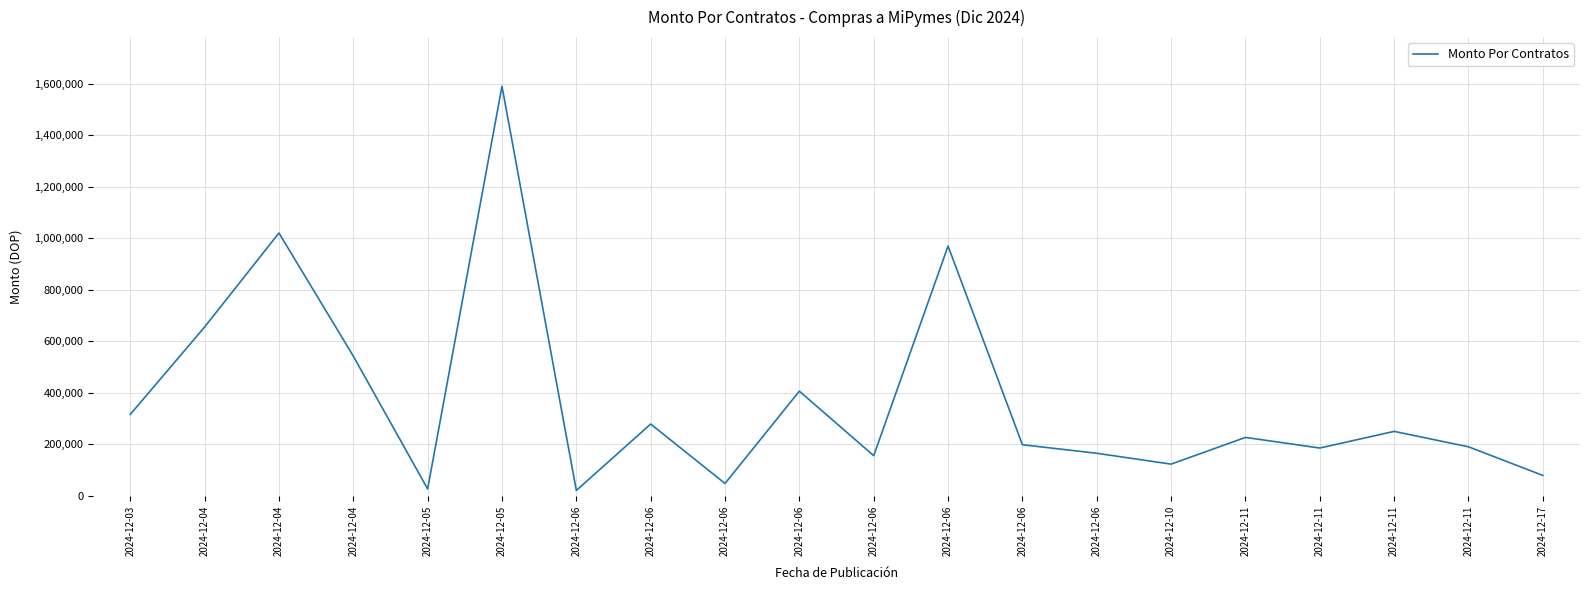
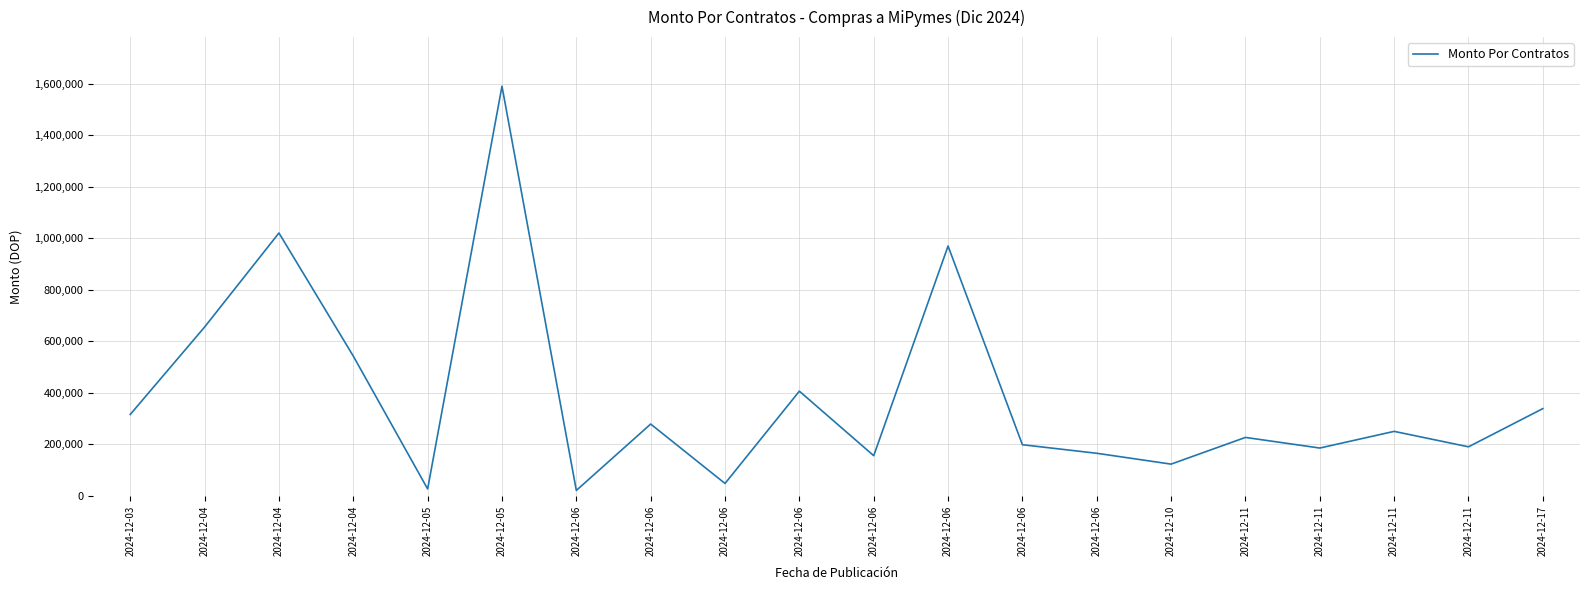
  {
    "2024-12-03": "320,000",
    "2024-12-10": "120,000",
-   "2024-12-17": "80,000"
+   "2024-12-17": "340,000"
  }
